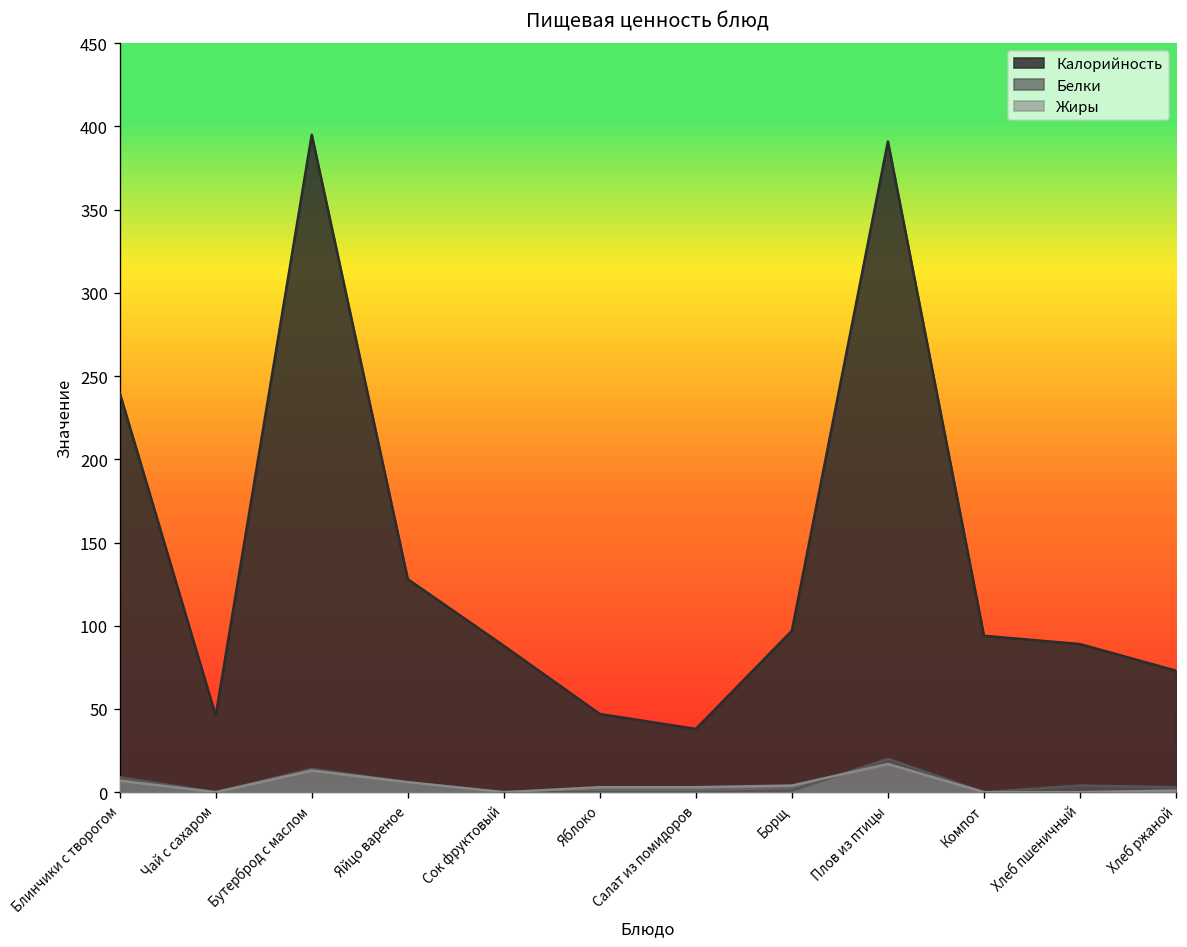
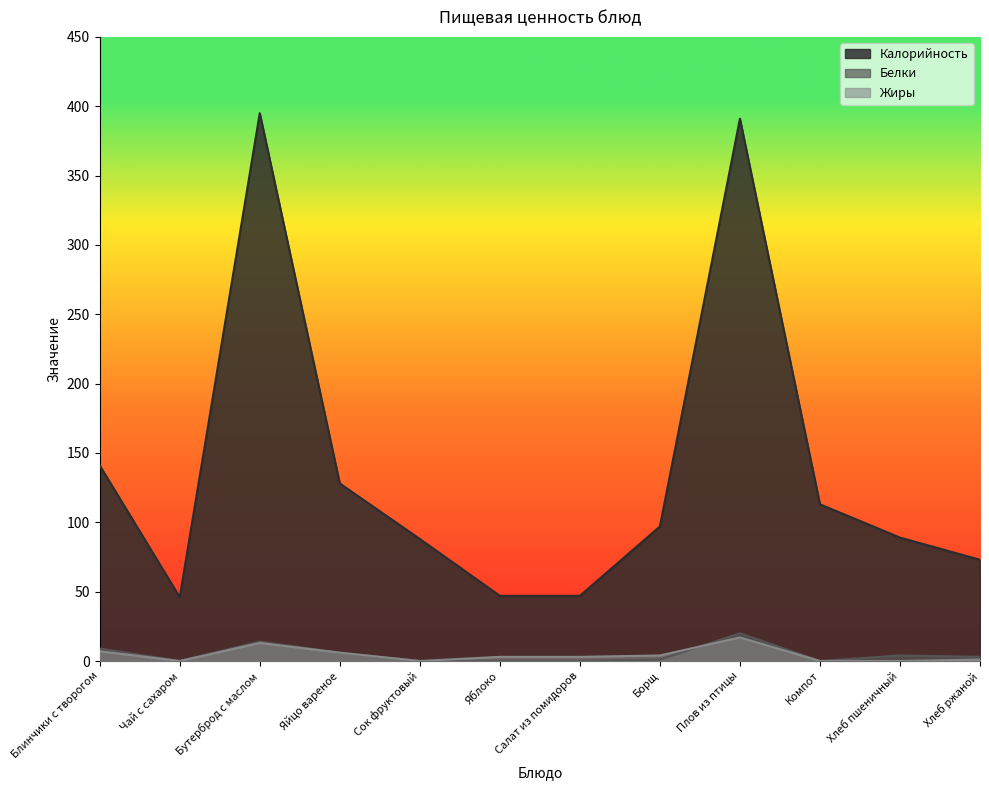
  {
    "Калорийность": {
-     "Блинчики с творогом": 240,
+     "Блинчики с творогом": 141,
      "Чай с сахаром": 46,
      "Бутерброд с маслом": 395,
      "Яйцо вареное": 128,
      "Сок фруктовый": 88,
      "Яблоко": 47,
-     "Салат из помидоров": 38,
+     "Салат из помидоров": 47,
      "Борщ": 97,
      "Плов из птицы": 391,
-     "Компот": 94,
+     "Компот": 113,
      "Хлеб пшеничный": 89,
      "Хлеб ржаной": 73
    },
    "Белки": {
      "Блинчики с творогом": 9,
      "Яблоко": 0,
      "Салат из помидоров": 0,
      "Борщ": 1,
      "Плов из птицы": 20,
      "Хлеб пшеничный": 4,
      "Хлеб ржаной": 3
    },
    "Жиры": {
      "Блинчики с творогом": 7,
      "Яблоко": 3,
      "Салат из помидоров": 3,
      "Борщ": 4,
      "Плов из птицы": 17,
      "Хлеб пшеничный": 0,
      "Хлеб ржаной": 1
    }
  }
